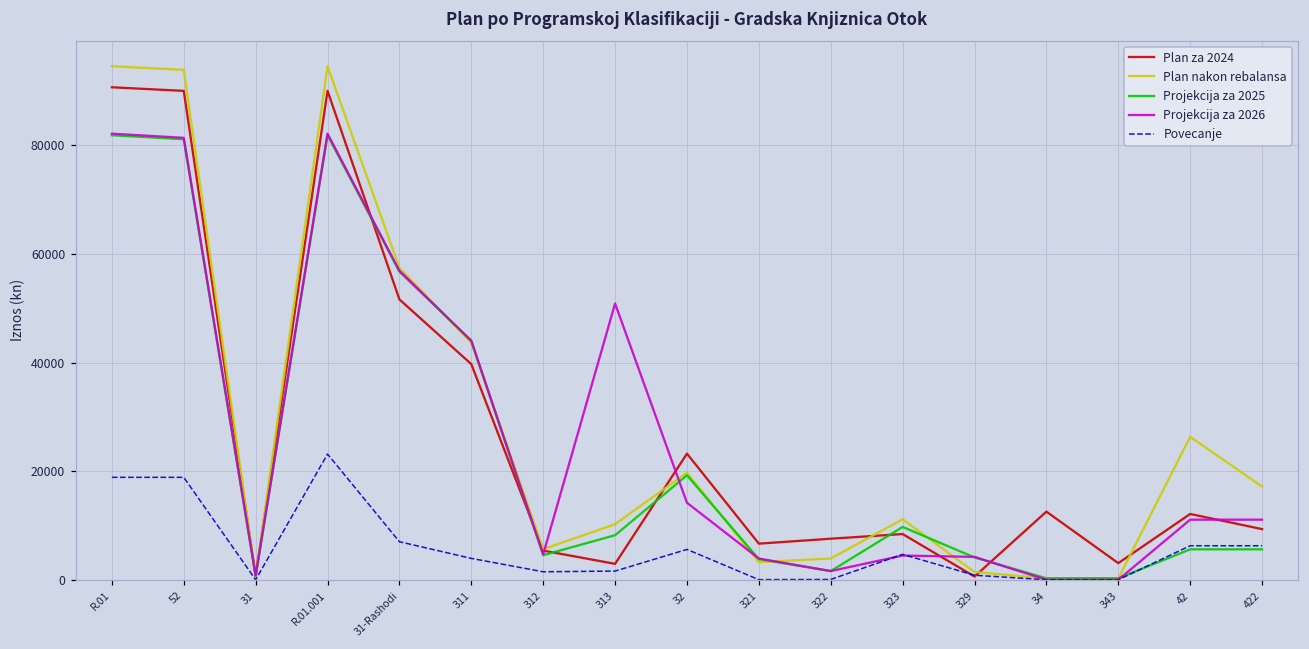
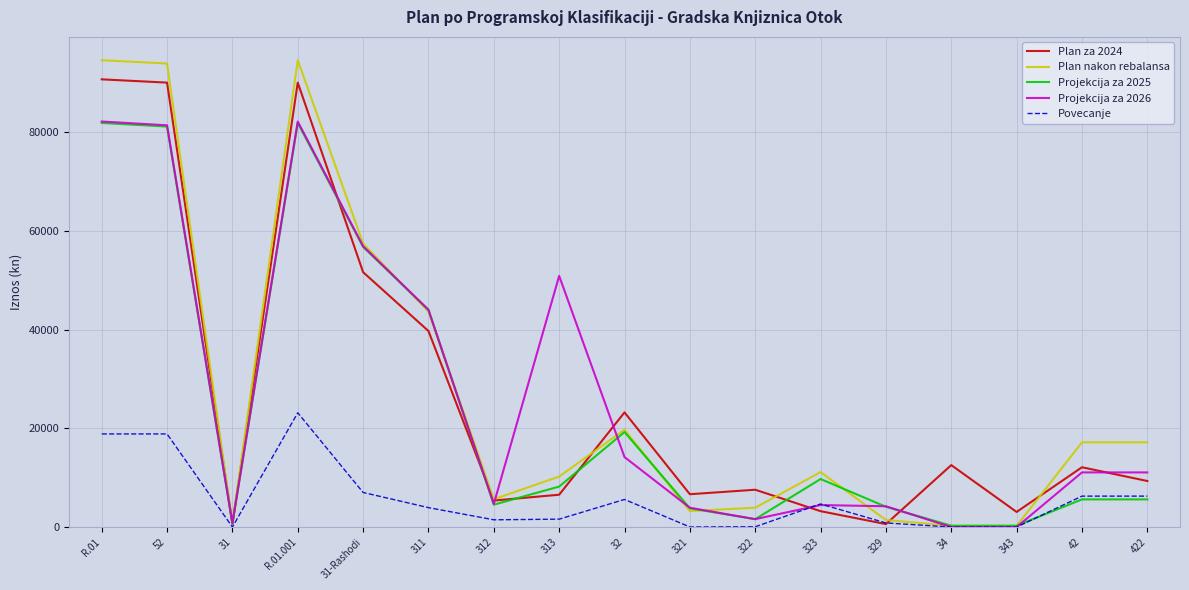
  {
    "Plan za 2024": {
      "R.01": 91000,
      "52": 90000,
      "R.01.001": 90000,
      "31-Rashodi": 52000,
      "311": 40000,
-     "313": 3000,
+     "313": 7000,
      "32": 23000,
      "321": 7000,
      "322": 8000,
-     "323": 8000,
+     "323": 3000,
      "34": 13000,
      "343": 3000,
      "42": 12000,
      "422": 9000
    },
    "Plan nakon rebalansa": {
      "R.01": 95000,
      "52": 94000,
      "R.01.001": 95000,
      "31-Rashodi": 57000,
      "313": 10000,
      "321": 3000,
      "322": 4000,
      "323": 11000,
      "329": 1000,
-     "42": 26000,
+     "42": 17000,
      "422": 17000
    },
    "Projekcija za 2025": {
      "313": 8000,
      "323": 10000,
      "42": 6000,
      "422": 6000
    },
    "Projekcija za 2026": {
      "313": 51000,
      "32": 14000,
      "42": 11000,
      "422": 11000
    },
    "Povecanje": {
      "R.01": 19000,
      "52": 19000,
      "31": 0,
      "R.01.001": 23000,
      "31-Rashodi": 7000,
      "311": 4000,
      "312": 1000,
      "313": 2000,
      "32": 6000,
      "321": 0,
      "322": 0,
      "42": 6000,
      "422": 6000
    }
  }
